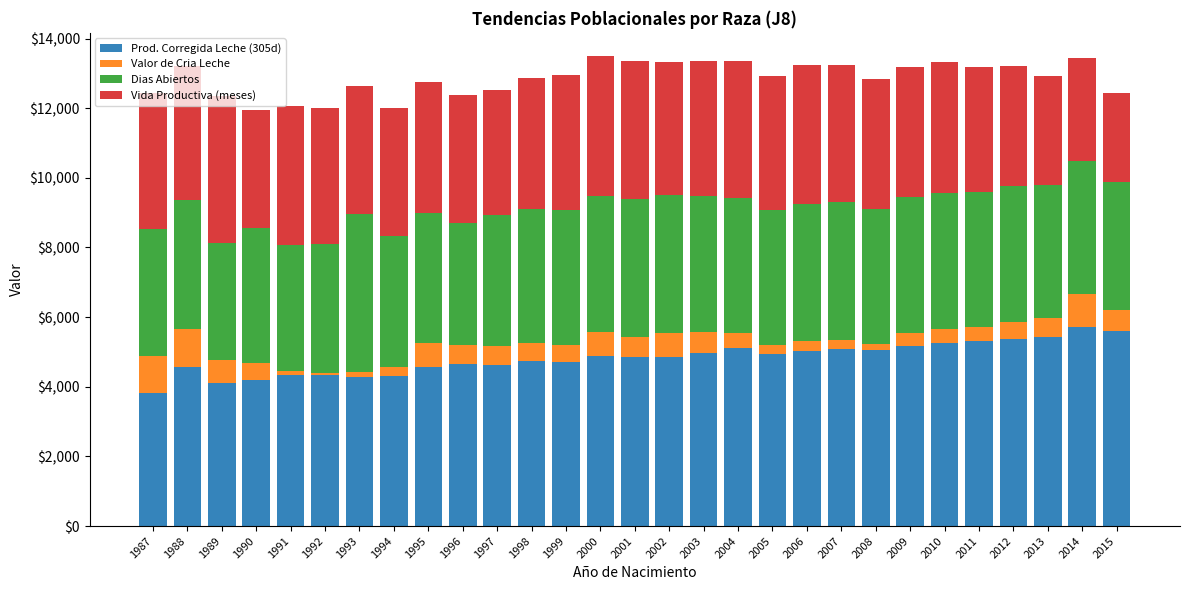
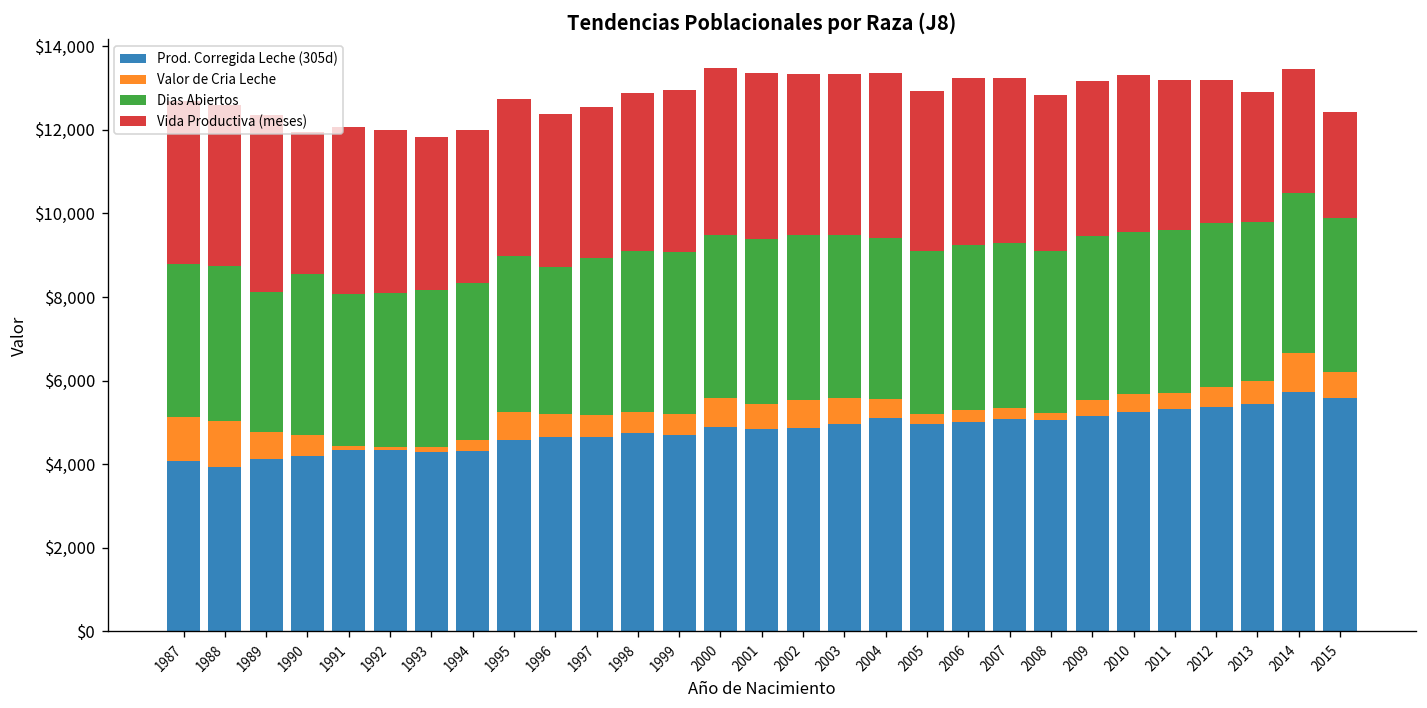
  {
    "Prod. Corregida Leche (305d)": {
-     "1987": "$3,800",
-     "1988": "$4,600",
+     "1987": "$4,100",
+     "1988": "$3,900",
      "1989": "$4,100",
      "1990": "$4,200",
      "1991": "$4,300",
      "1992": "$4,300",
      "1993": "$4,300",
      "1994": "$4,300",
      "1995": "$4,600",
      "1996": "$4,600",
      "1997": "$4,600",
      "1998": "$4,700",
      "1999": "$4,700",
      "2000": "$4,900",
      "2001": "$4,800",
      "2002": "$4,900",
      "2003": "$5,000",
      "2004": "$5,100",
      "2005": "$4,900",
      "2006": "$5,000",
      "2007": "$5,100",
      "2008": "$5,100",
      "2009": "$5,200",
      "2010": "$5,200",
      "2011": "$5,300",
      "2012": "$5,400",
      "2013": "$5,400",
      "2014": "$5,700",
      "2015": "$5,600"
    },
    "Valor de Cria Leche": {
      "1987": "$1,100",
      "1988": "$1,100",
      "1989": "$700",
      "1990": "$500",
      "1991": "$100",
      "1993": "$100",
      "1994": "$300",
      "1995": "$700",
      "1996": "$600",
      "1997": "$500",
      "1998": "$500",
      "1999": "$500",
      "2000": "$700",
      "2001": "$600",
      "2002": "$700",
      "2003": "$600",
      "2004": "$400",
      "2005": "$200",
      "2006": "$300",
      "2007": "$300",
      "2008": "$100",
      "2009": "$400",
      "2010": "$400",
      "2011": "$400",
      "2012": "$500",
      "2013": "$500",
      "2014": "$900",
      "2015": "$600"
    },
    "Dias Abiertos": {
      "1987": "$3,700",
      "1988": "$3,700",
      "1989": "$3,300",
      "1990": "$3,900",
      "1991": "$3,600",
      "1992": "$3,700",
-     "1993": "$4,600",
+     "1993": "$3,800",
      "1994": "$3,800",
      "1995": "$3,700",
      "1996": "$3,500",
      "1997": "$3,800",
      "1998": "$3,800",
      "1999": "$3,900",
      "2000": "$3,900",
      "2001": "$4,000",
      "2002": "$4,000",
      "2003": "$3,900",
      "2004": "$3,900",
      "2005": "$3,900",
      "2006": "$3,900",
      "2007": "$3,900",
      "2008": "$3,900",
      "2009": "$3,900",
      "2010": "$3,900",
      "2011": "$3,900",
      "2012": "$3,900",
      "2013": "$3,800",
      "2014": "$3,800",
      "2015": "$3,700"
    },
    "Vida Productiva (meses)": {
      "1990": "$3,400",
      "1991": "$4,000",
      "1992": "$3,900",
      "1993": "$3,700",
      "1994": "$3,700",
      "1995": "$3,800",
      "1996": "$3,700",
      "1997": "$3,600",
      "1998": "$3,800",
      "1999": "$3,900",
      "2000": "$4,000",
      "2001": "$4,000",
      "2002": "$3,800",
      "2003": "$3,900",
      "2004": "$3,900",
      "2005": "$3,800",
      "2006": "$4,000",
      "2007": "$4,000",
      "2008": "$3,700",
      "2009": "$3,700",
      "2010": "$3,800",
      "2011": "$3,600",
      "2012": "$3,400",
      "2013": "$3,100",
      "2014": "$3,000",
      "2015": "$2,500"
    }
  }
